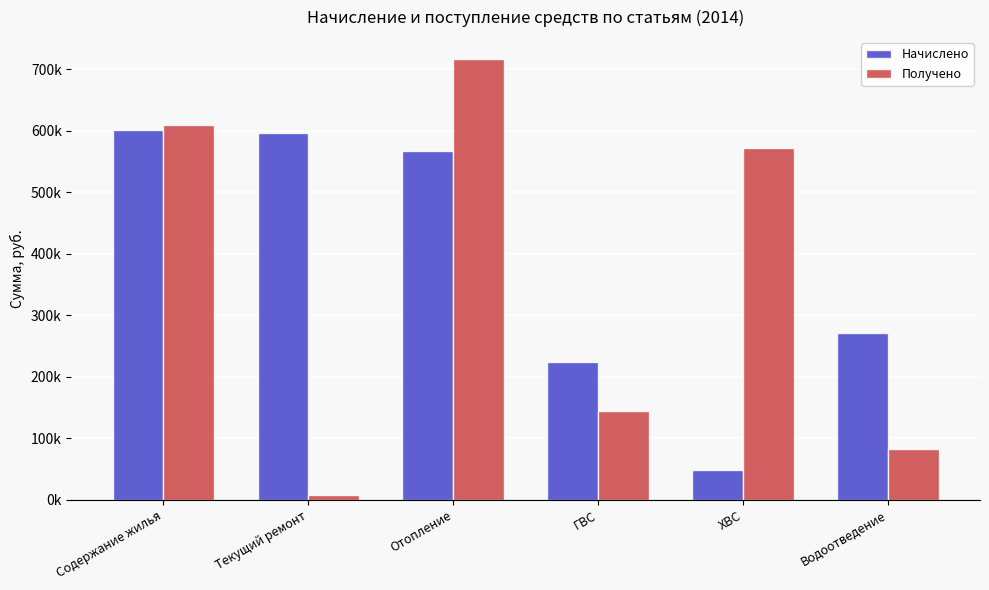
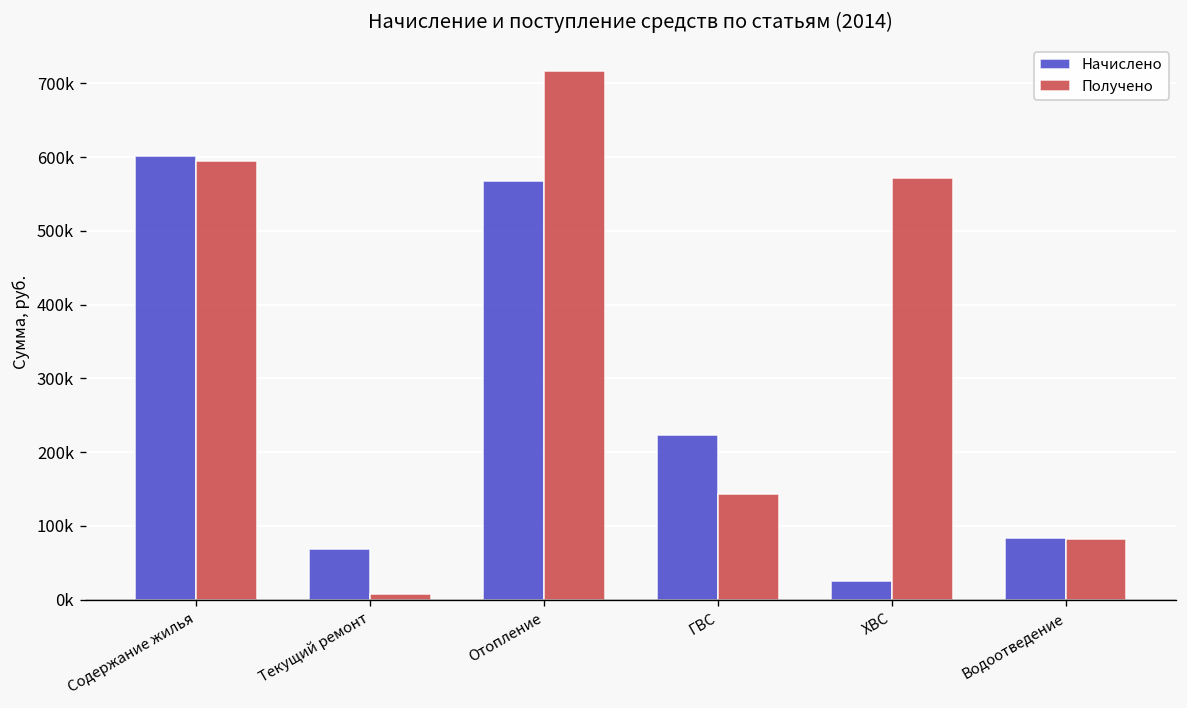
  {
    "Начислено": {
      "Содержание жилья": 600000,
-     "Текущий ремонт": 600000,
+     "Текущий ремонт": 70000,
      "Отопление": 570000,
      "ГВС": 220000,
-     "ХВС": 50000,
-     "Водоотведение": 270000
+     "ХВС": 30000,
+     "Водоотведение": 80000
    },
    "Получено": {
-     "Содержание жилья": 610000,
+     "Содержание жилья": 600000,
      "Текущий ремонт": 10000,
      "Отопление": 720000,
      "ГВС": 140000,
      "ХВС": 570000,
      "Водоотведение": 80000
    }
  }
